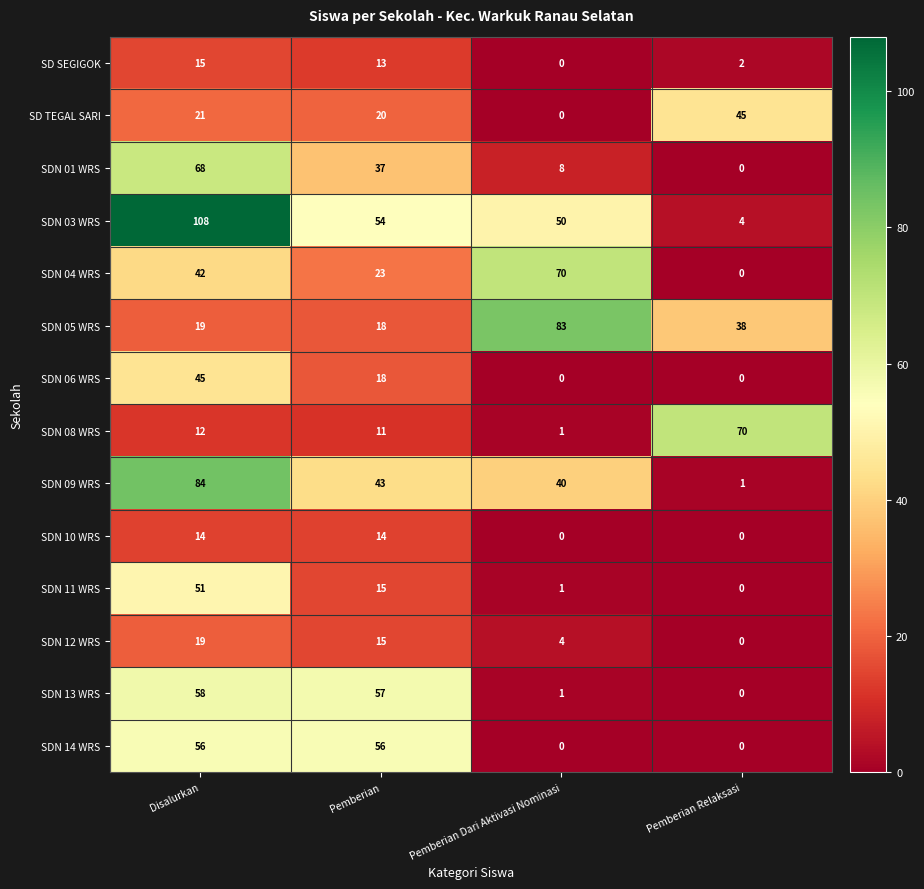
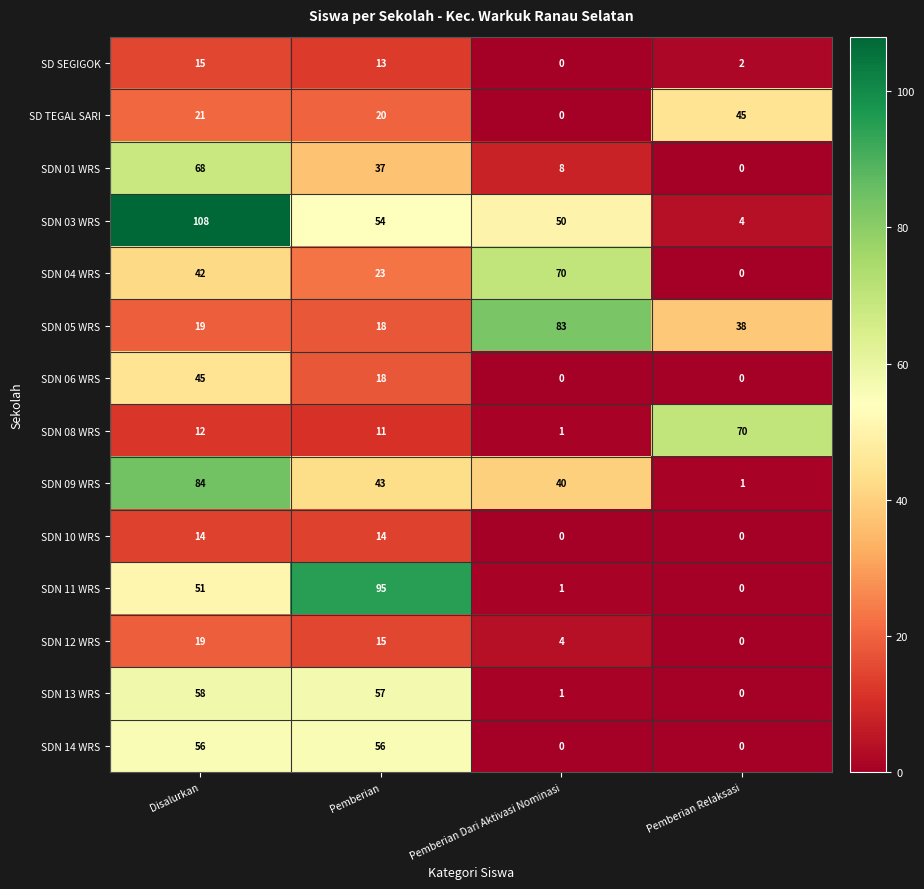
  {
    "SD SEGIGOK": {
      "Disalurkan": 15,
      "Pemberian": 13,
      "Pemberian Dari Aktivasi Nominasi": 0,
      "Pemberian Relaksasi": 2
    },
    "SD TEGAL SARI": {
      "Disalurkan": 21,
      "Pemberian": 20,
      "Pemberian Dari Aktivasi Nominasi": 0,
      "Pemberian Relaksasi": 45
    },
    "SDN 01 WRS": {
      "Disalurkan": 68,
      "Pemberian": 37,
      "Pemberian Dari Aktivasi Nominasi": 8,
      "Pemberian Relaksasi": 0
    },
    "SDN 03 WRS": {
      "Disalurkan": 108,
      "Pemberian": 54,
      "Pemberian Dari Aktivasi Nominasi": 50,
      "Pemberian Relaksasi": 4
    },
    "SDN 04 WRS": {
      "Disalurkan": 42,
      "Pemberian": 23,
      "Pemberian Dari Aktivasi Nominasi": 70,
      "Pemberian Relaksasi": 0
    },
    "SDN 05 WRS": {
      "Disalurkan": 19,
      "Pemberian": 18,
      "Pemberian Dari Aktivasi Nominasi": 83,
      "Pemberian Relaksasi": 38
    },
    "SDN 06 WRS": {
      "Disalurkan": 45,
      "Pemberian": 18,
      "Pemberian Dari Aktivasi Nominasi": 0,
      "Pemberian Relaksasi": 0
    },
    "SDN 08 WRS": {
      "Disalurkan": 12,
      "Pemberian": 11,
      "Pemberian Dari Aktivasi Nominasi": 1,
      "Pemberian Relaksasi": 70
    },
    "SDN 09 WRS": {
      "Disalurkan": 84,
      "Pemberian": 43,
      "Pemberian Dari Aktivasi Nominasi": 40,
      "Pemberian Relaksasi": 1
    },
    "SDN 10 WRS": {
      "Disalurkan": 14,
      "Pemberian": 14,
      "Pemberian Dari Aktivasi Nominasi": 0,
      "Pemberian Relaksasi": 0
    },
    "SDN 11 WRS": {
      "Disalurkan": 51,
-     "Pemberian": 15,
+     "Pemberian": 95,
      "Pemberian Dari Aktivasi Nominasi": 1,
      "Pemberian Relaksasi": 0
    },
    "SDN 12 WRS": {
      "Disalurkan": 19,
      "Pemberian": 15,
      "Pemberian Dari Aktivasi Nominasi": 4,
      "Pemberian Relaksasi": 0
    },
    "SDN 13 WRS": {
      "Disalurkan": 58,
      "Pemberian": 57,
      "Pemberian Dari Aktivasi Nominasi": 1,
      "Pemberian Relaksasi": 0
    },
    "SDN 14 WRS": {
      "Disalurkan": 56,
      "Pemberian": 56,
      "Pemberian Dari Aktivasi Nominasi": 0,
      "Pemberian Relaksasi": 0
    }
  }
